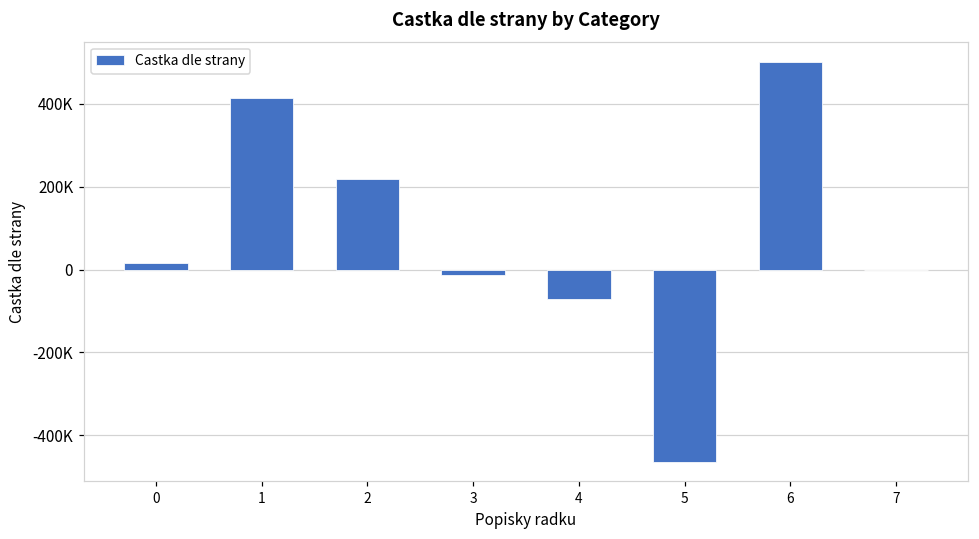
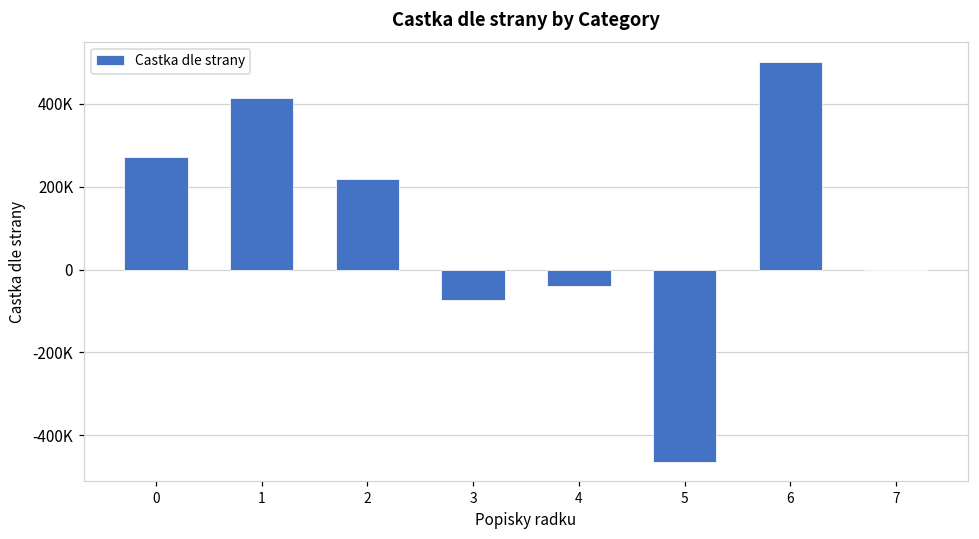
  {
-   "0": 20000,
+   "0": 270000,
    "1": 420000,
    "2": 220000,
-   "3": -10000,
-   "4": -70000,
+   "3": -70000,
+   "4": -40000,
    "5": -460000,
    "6": 500000
  }
